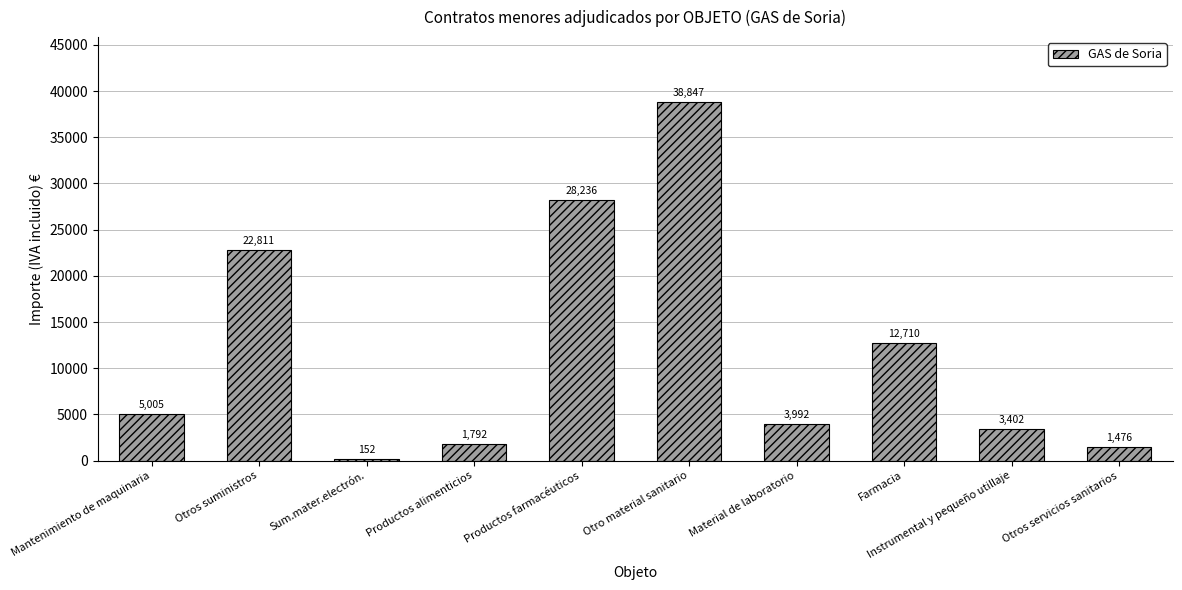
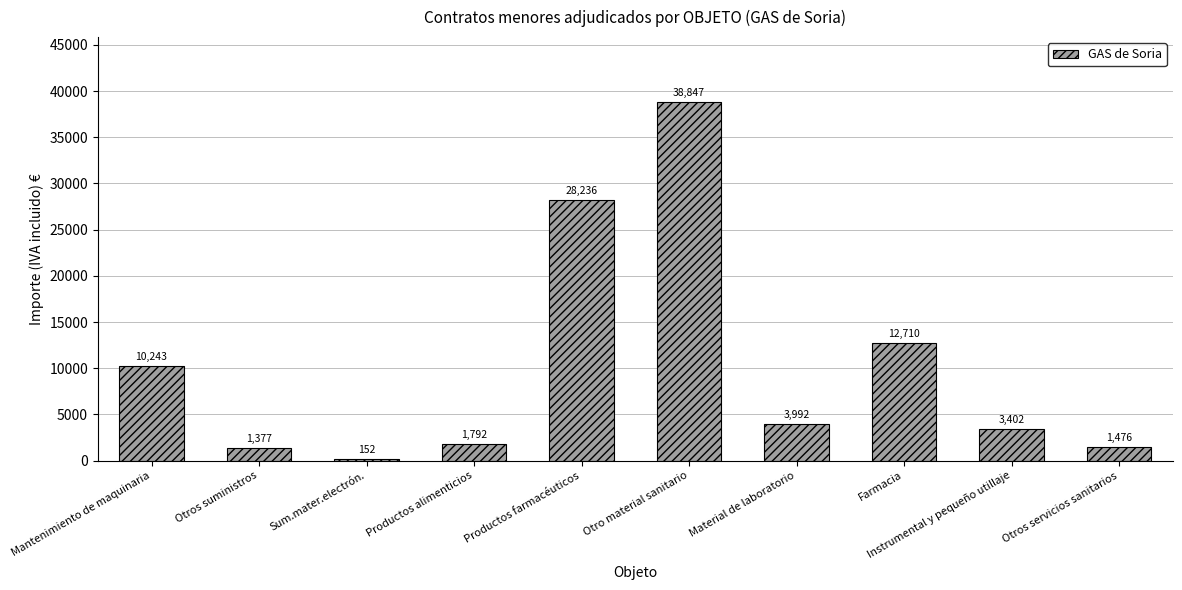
  {
-   "Mantenimiento de maquinaria": "5,005",
-   "Otros suministros": "22,811",
+   "Mantenimiento de maquinaria": "10,243",
+   "Otros suministros": "1,377",
    "Sum.mater.electrón.": "152",
    "Productos alimenticios": "1,792",
    "Productos farmacéuticos": "28,236",
    "Otro material sanitario": "38,847",
    "Material de laboratorio": "3,992",
    "Farmacia": "12,710",
    "Instrumental y pequeño utillaje": "3,402",
    "Otros servicios sanitarios": "1,476"
  }
